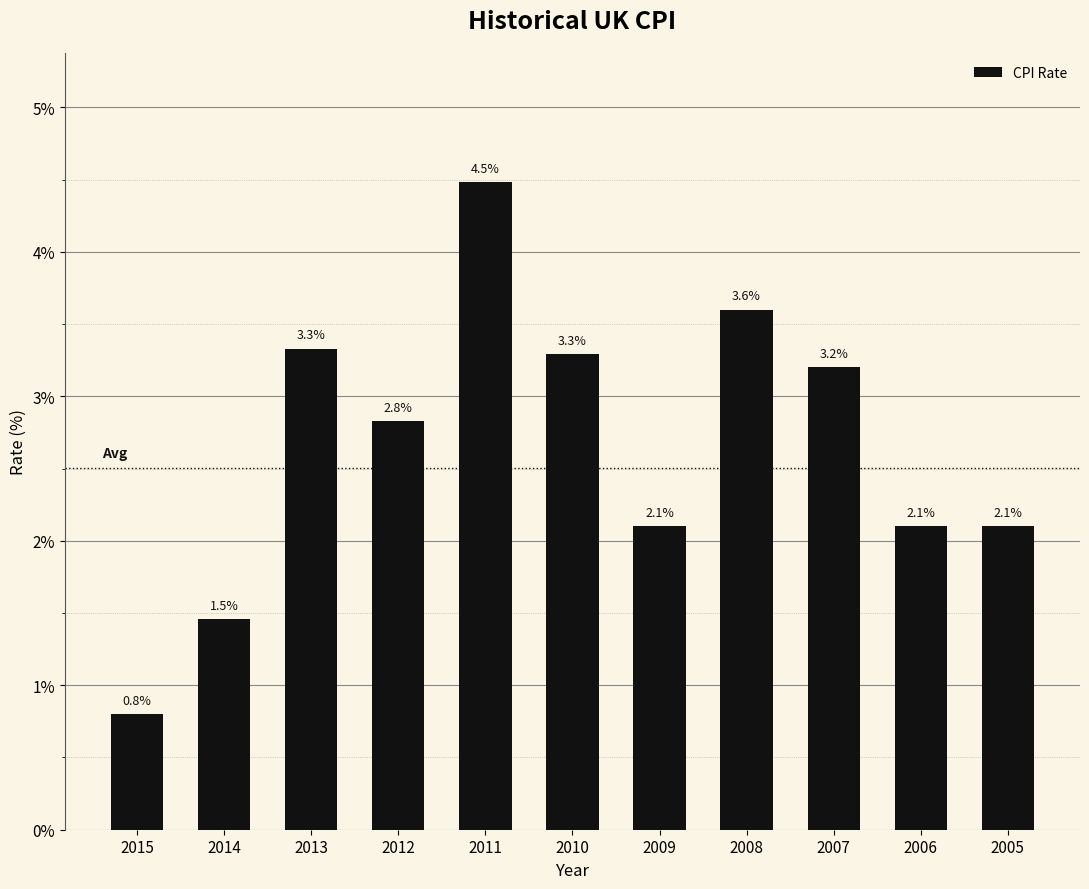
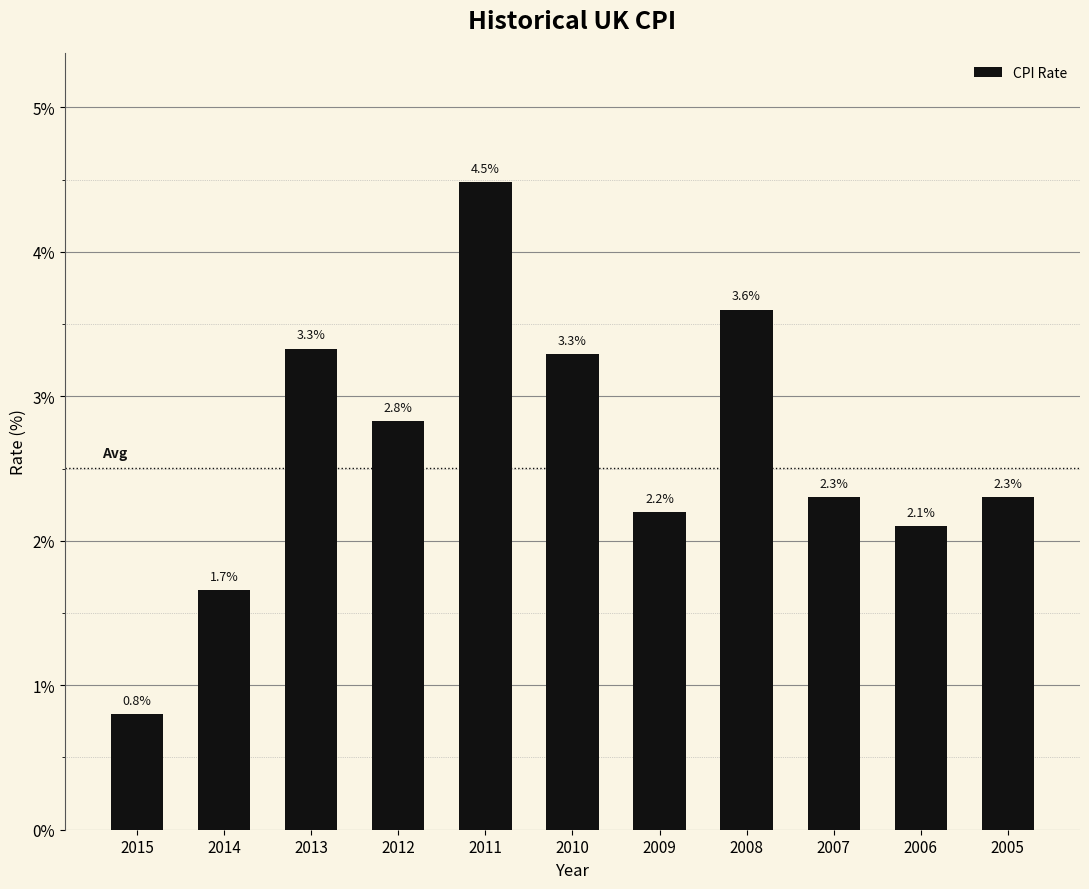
  {
    "2015": "0.8%",
-   "2014": "1.5%",
+   "2014": "1.7%",
    "2013": "3.3%",
    "2012": "2.8%",
    "2011": "4.5%",
    "2010": "3.3%",
-   "2009": "2.1%",
+   "2009": "2.2%",
    "2008": "3.6%",
-   "2007": "3.2%",
+   "2007": "2.3%",
    "2006": "2.1%",
-   "2005": "2.1%"
+   "2005": "2.3%"
  }
